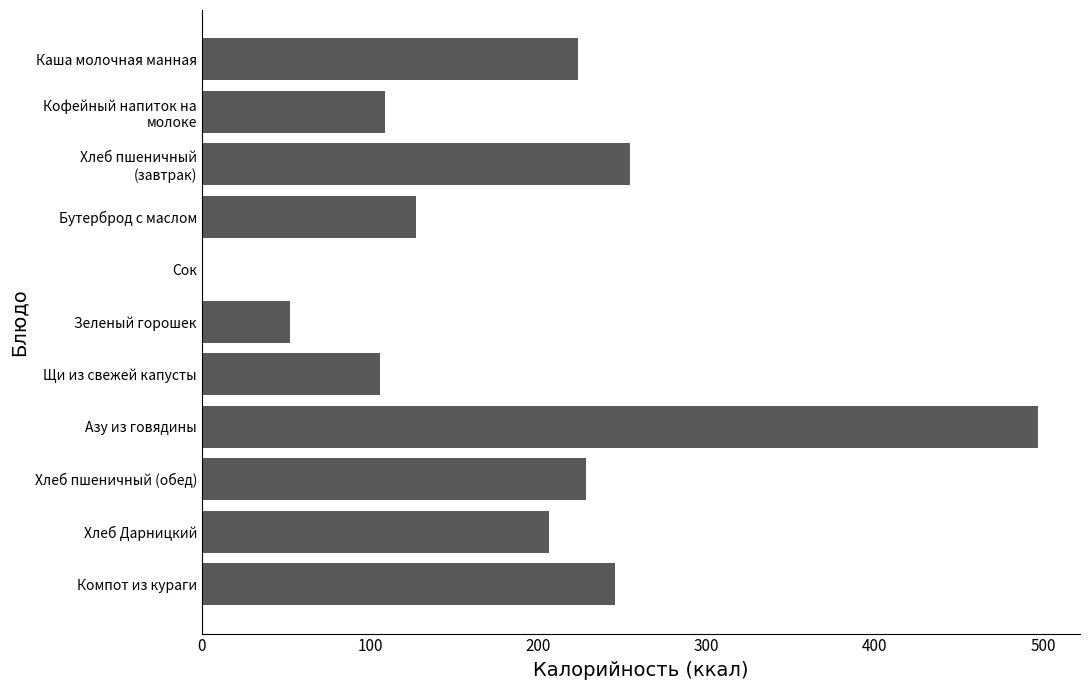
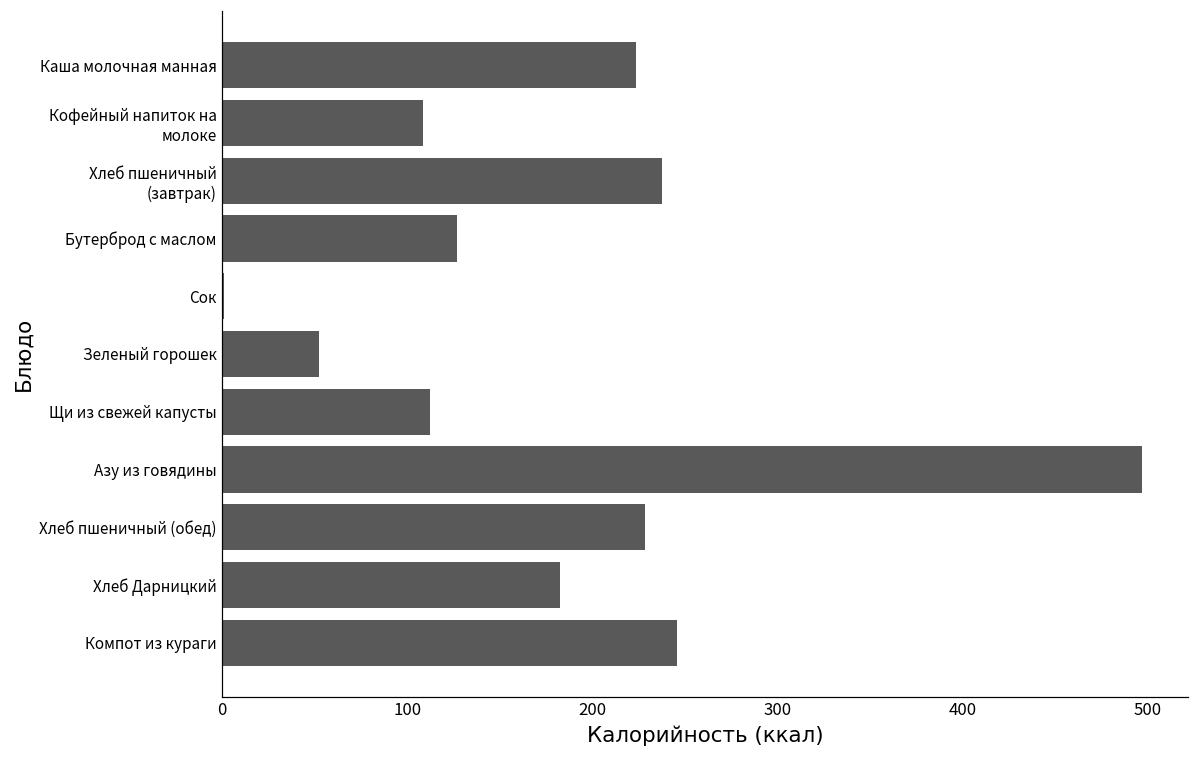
  {
    "Каша молочная манная": 224,
    "Кофейный напиток на молоке": 109,
-   "Хлеб пшеничный (завтрак)": 254,
+   "Хлеб пшеничный (завтрак)": 238,
    "Бутерброд с маслом": 127,
    "Зеленый горошек": 52,
-   "Щи из свежей капусты": 106,
+   "Щи из свежей капусты": 112,
    "Азу из говядины": 497,
    "Хлеб пшеничный (обед)": 228,
-   "Хлеб Дарницкий": 207,
+   "Хлеб Дарницкий": 183,
    "Компот из кураги": 246
  }
